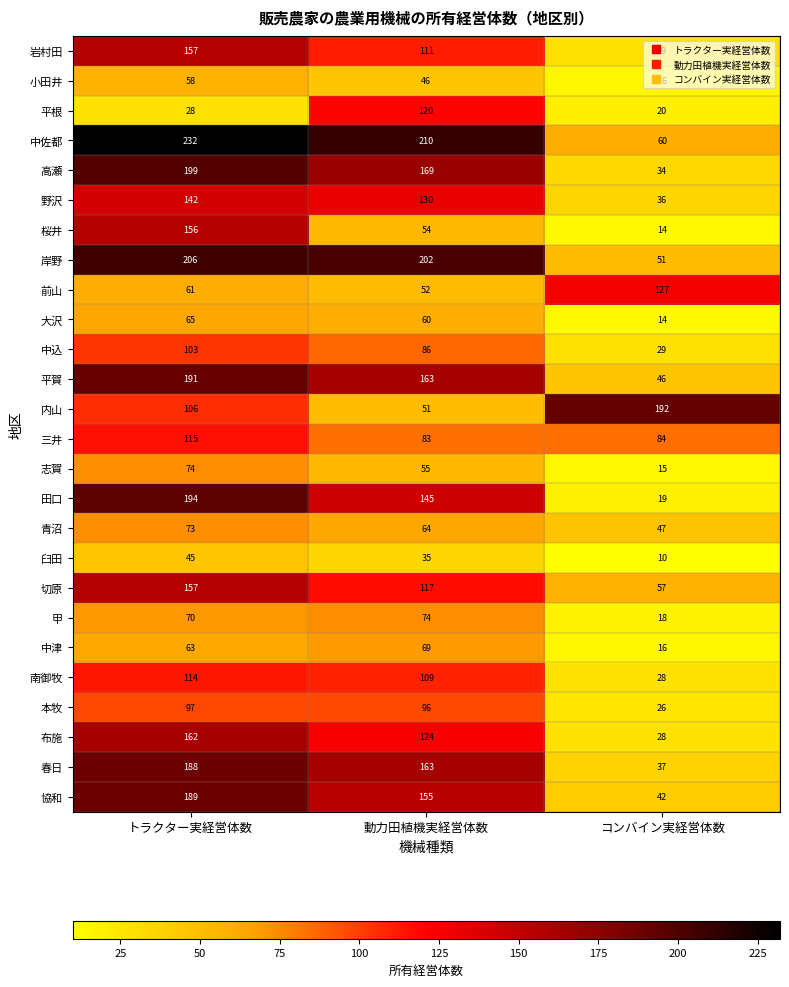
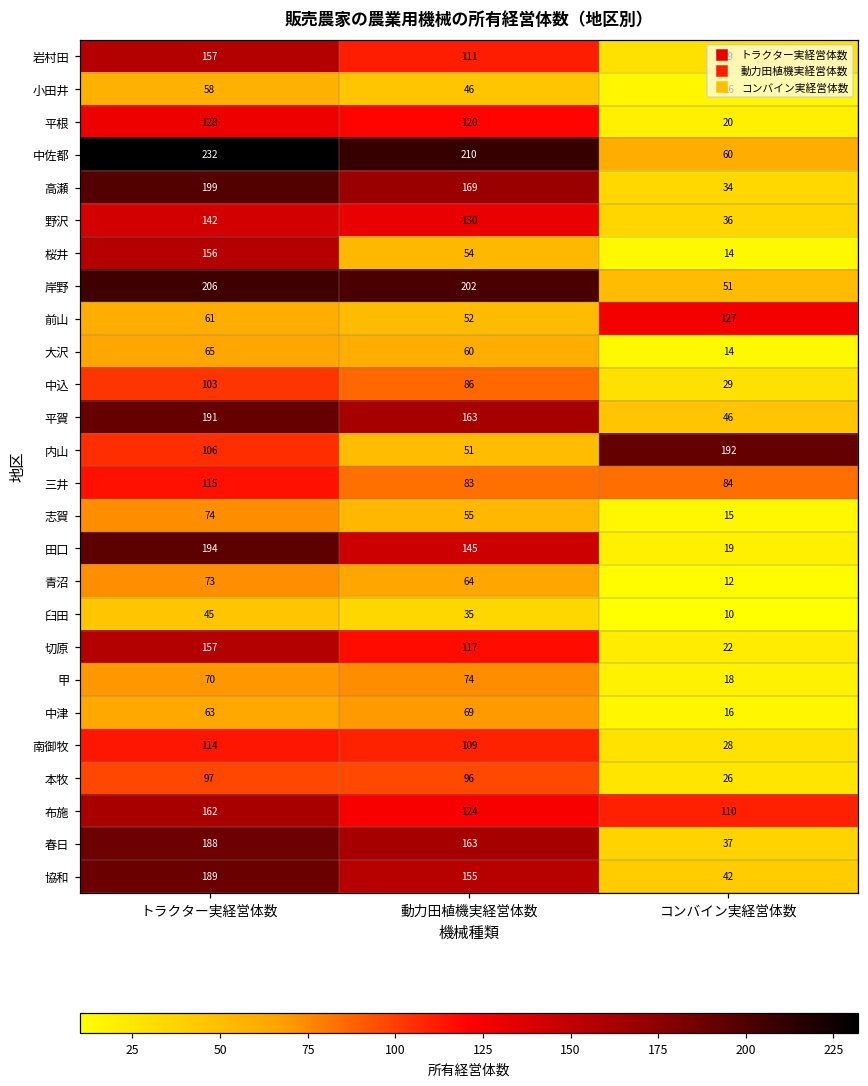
  {
    "岩村田": {
      "トラクター実経営体数": 157,
      "動力田植機実経営体数": 111
    },
    "小田井": {
      "トラクター実経営体数": 58,
      "動力田植機実経営体数": 46
    },
    "平根": {
-     "トラクター実経営体数": 28,
+     "トラクター実経営体数": 128,
      "動力田植機実経営体数": 120,
      "コンバイン実経営体数": 20
    },
    "中佐都": {
      "トラクター実経営体数": 232,
      "動力田植機実経営体数": 210,
      "コンバイン実経営体数": 60
    },
    "高瀬": {
      "トラクター実経営体数": 199,
      "動力田植機実経営体数": 169,
      "コンバイン実経営体数": 34
    },
    "野沢": {
      "トラクター実経営体数": 142,
      "動力田植機実経営体数": 130,
      "コンバイン実経営体数": 36
    },
    "桜井": {
      "トラクター実経営体数": 156,
      "動力田植機実経営体数": 54,
      "コンバイン実経営体数": 14
    },
    "岸野": {
      "トラクター実経営体数": 206,
      "動力田植機実経営体数": 202,
      "コンバイン実経営体数": 51
    },
    "前山": {
      "トラクター実経営体数": 61,
      "動力田植機実経営体数": 52,
      "コンバイン実経営体数": 127
    },
    "大沢": {
      "トラクター実経営体数": 65,
      "動力田植機実経営体数": 60,
      "コンバイン実経営体数": 14
    },
    "中込": {
      "トラクター実経営体数": 103,
      "動力田植機実経営体数": 86,
      "コンバイン実経営体数": 29
    },
    "平賀": {
      "トラクター実経営体数": 191,
      "動力田植機実経営体数": 163,
      "コンバイン実経営体数": 46
    },
    "内山": {
      "トラクター実経営体数": 106,
      "動力田植機実経営体数": 51,
      "コンバイン実経営体数": 192
    },
    "三井": {
      "トラクター実経営体数": 115,
      "動力田植機実経営体数": 83,
      "コンバイン実経営体数": 84
    },
    "志賀": {
      "トラクター実経営体数": 74,
      "動力田植機実経営体数": 55,
      "コンバイン実経営体数": 15
    },
    "田口": {
      "トラクター実経営体数": 194,
      "動力田植機実経営体数": 145,
      "コンバイン実経営体数": 19
    },
    "青沼": {
      "トラクター実経営体数": 73,
      "動力田植機実経営体数": 64,
-     "コンバイン実経営体数": 47
+     "コンバイン実経営体数": 12
    },
    "臼田": {
      "トラクター実経営体数": 45,
      "動力田植機実経営体数": 35,
      "コンバイン実経営体数": 10
    },
    "切原": {
      "トラクター実経営体数": 157,
      "動力田植機実経営体数": 117,
-     "コンバイン実経営体数": 57
+     "コンバイン実経営体数": 22
    },
    "甲": {
      "トラクター実経営体数": 70,
      "動力田植機実経営体数": 74,
      "コンバイン実経営体数": 18
    },
    "中津": {
      "トラクター実経営体数": 63,
      "動力田植機実経営体数": 69,
      "コンバイン実経営体数": 16
    },
    "南御牧": {
      "トラクター実経営体数": 114,
      "動力田植機実経営体数": 109,
      "コンバイン実経営体数": 28
    },
    "本牧": {
      "トラクター実経営体数": 97,
      "動力田植機実経営体数": 96,
      "コンバイン実経営体数": 26
    },
    "布施": {
      "トラクター実経営体数": 162,
      "動力田植機実経営体数": 124,
-     "コンバイン実経営体数": 28
+     "コンバイン実経営体数": 110
    },
    "春日": {
      "トラクター実経営体数": 188,
      "動力田植機実経営体数": 163,
      "コンバイン実経営体数": 37
    },
    "協和": {
      "トラクター実経営体数": 189,
      "動力田植機実経営体数": 155,
      "コンバイン実経営体数": 42
    }
  }
